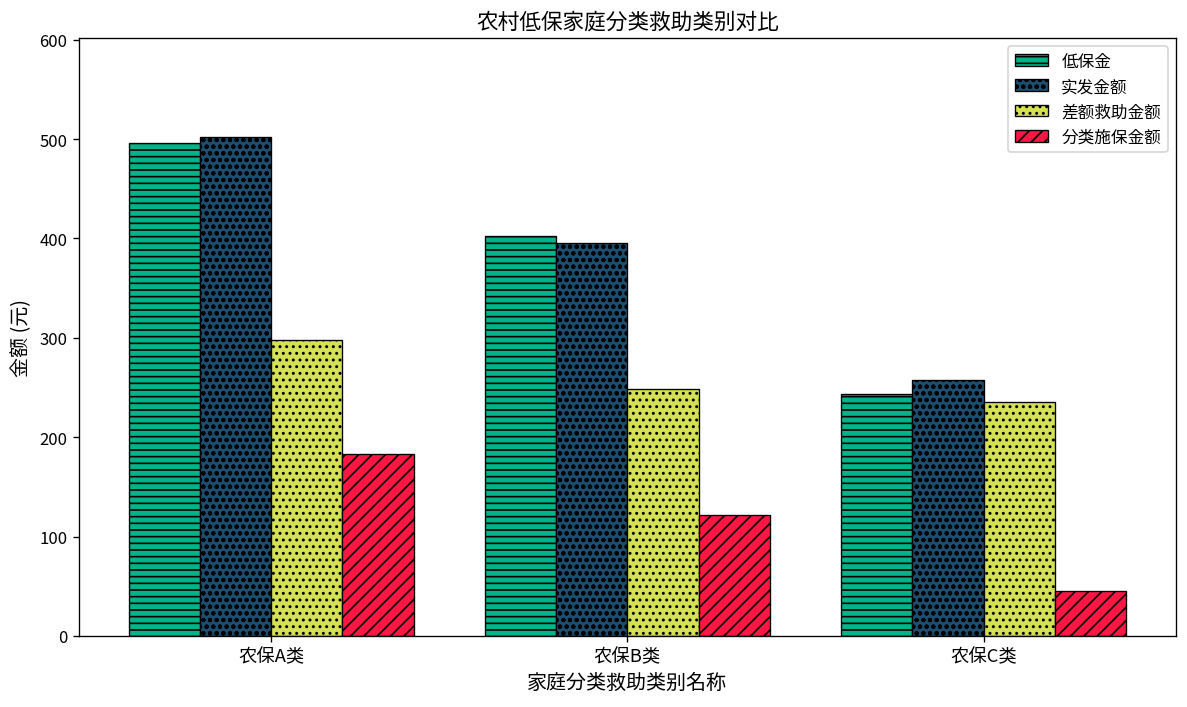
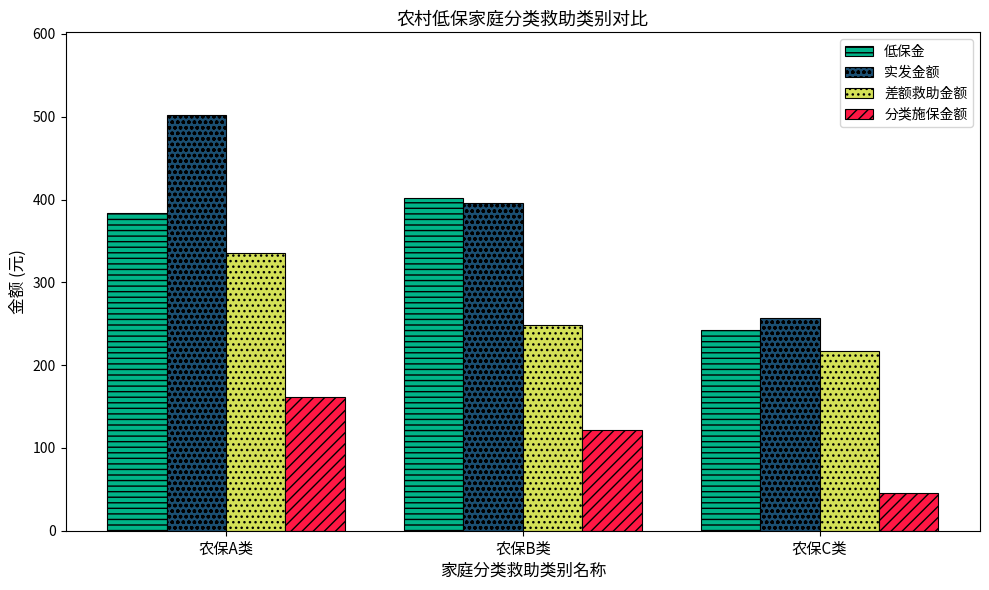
  {
    "低保金": {
-     "农保A类": 500,
+     "农保A类": 380,
      "农保B类": 400,
      "农保C类": 240
    },
    "实发金额": {
      "农保A类": 500,
      "农保B类": 400,
      "农保C类": 260
    },
    "差额救助金额": {
-     "农保A类": 300,
+     "农保A类": 340,
      "农保B类": 250,
-     "农保C类": 240
+     "农保C类": 220
    },
    "分类施保金额": {
-     "农保A类": 180,
+     "农保A类": 160,
      "农保B类": 120,
      "农保C类": 50
    }
  }
